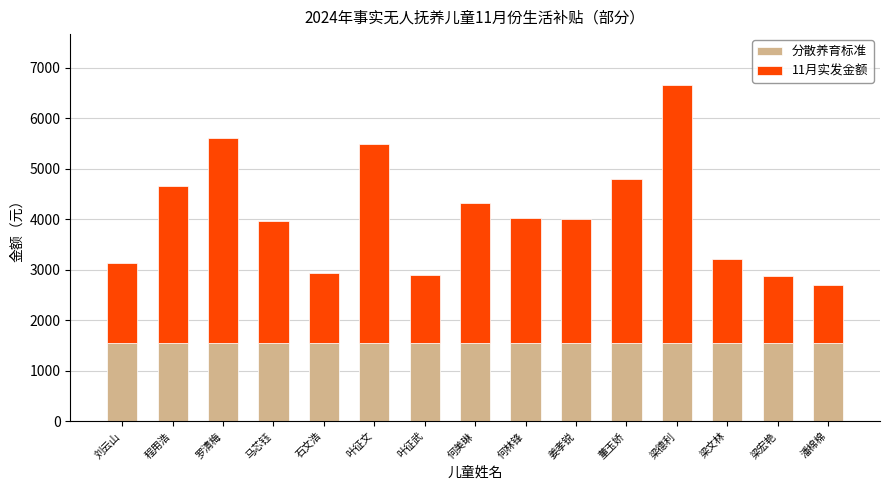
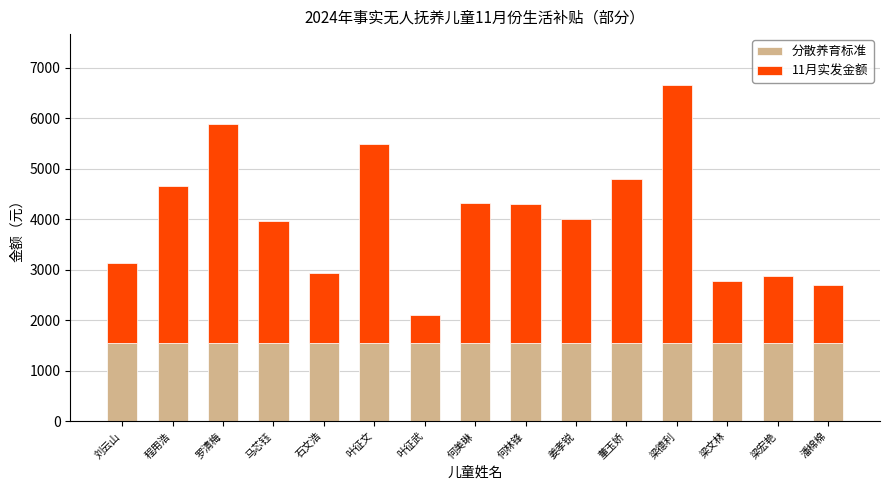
  {
    "分散养育标准": {
      "刘云山": 1600,
      "程用浩": 1600,
      "罗清梅": 1600,
      "马芯钰": 1600,
      "石文浩": 1600,
      "叶征文": 1600,
      "叶征武": 1600,
      "何美琳": 1600,
      "何林锋": 1600,
      "姜孝锐": 1600,
      "董玉娇": 1600,
      "梁德利": 1600,
      "梁文林": 1600,
      "梁宏艳": 1600,
      "潘棉棉": 1600
    },
    "11月实发金额": {
      "刘云山": 1600,
      "程用浩": 3100,
-     "罗清梅": 4100,
+     "罗清梅": 4300,
      "马芯钰": 2400,
      "石文浩": 1400,
      "叶征文": 3900,
-     "叶征武": 1400,
+     "叶征武": 600,
      "何美琳": 2800,
-     "何林锋": 2500,
+     "何林锋": 2800,
      "姜孝锐": 2400,
      "董玉娇": 3300,
      "梁德利": 5100,
-     "梁文林": 1700,
+     "梁文林": 1200,
      "梁宏艳": 1300,
      "潘棉棉": 1200
    }
  }
